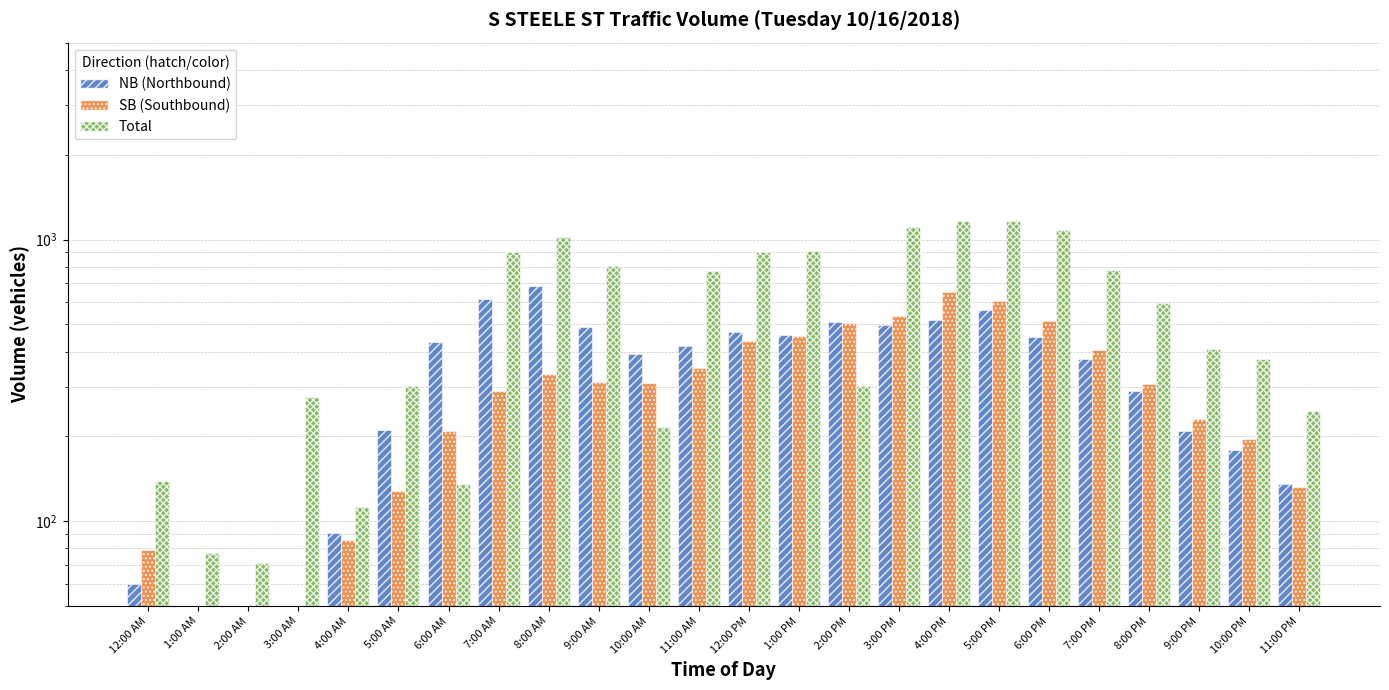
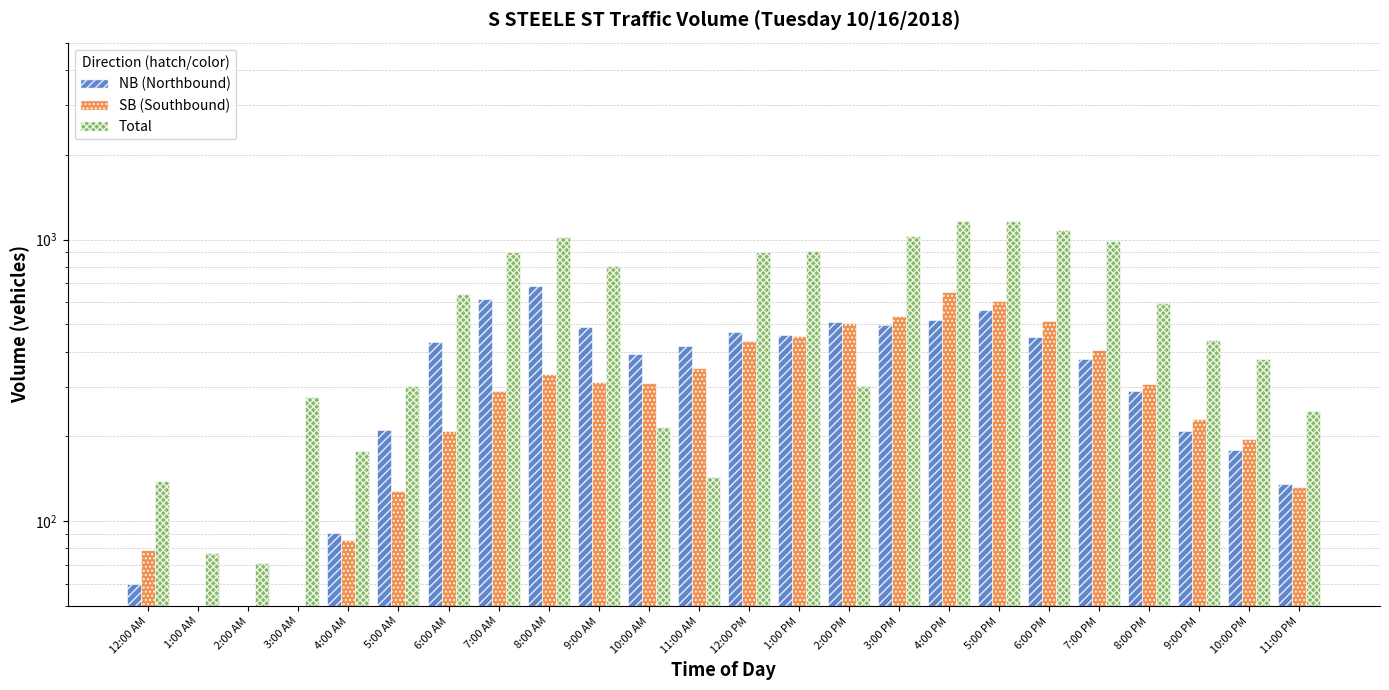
  {
    "Total": {
      "12:00 AM": 140,
      "1:00 AM": 77,
      "2:00 AM": 71,
      "3:00 AM": 280,
-     "4:00 AM": 112,
+     "4:00 AM": 180,
      "5:00 AM": 300,
-     "6:00 AM": 140,
+     "6:00 AM": 640,
      "7:00 AM": 910,
      "8:00 AM": 1020,
      "9:00 AM": 800,
      "10:00 AM": 220,
-     "11:00 AM": 770,
+     "11:00 AM": 140,
      "12:00 PM": 910,
      "1:00 PM": 910,
      "2:00 PM": 300,
-     "3:00 PM": 1100,
+     "3:00 PM": 1030,
      "4:00 PM": 1170,
      "5:00 PM": 1170,
      "6:00 PM": 1080,
-     "7:00 PM": 780,
+     "7:00 PM": 990,
      "8:00 PM": 600,
-     "9:00 PM": 410,
+     "9:00 PM": 440,
      "10:00 PM": 380,
      "11:00 PM": 250
    }
  }
